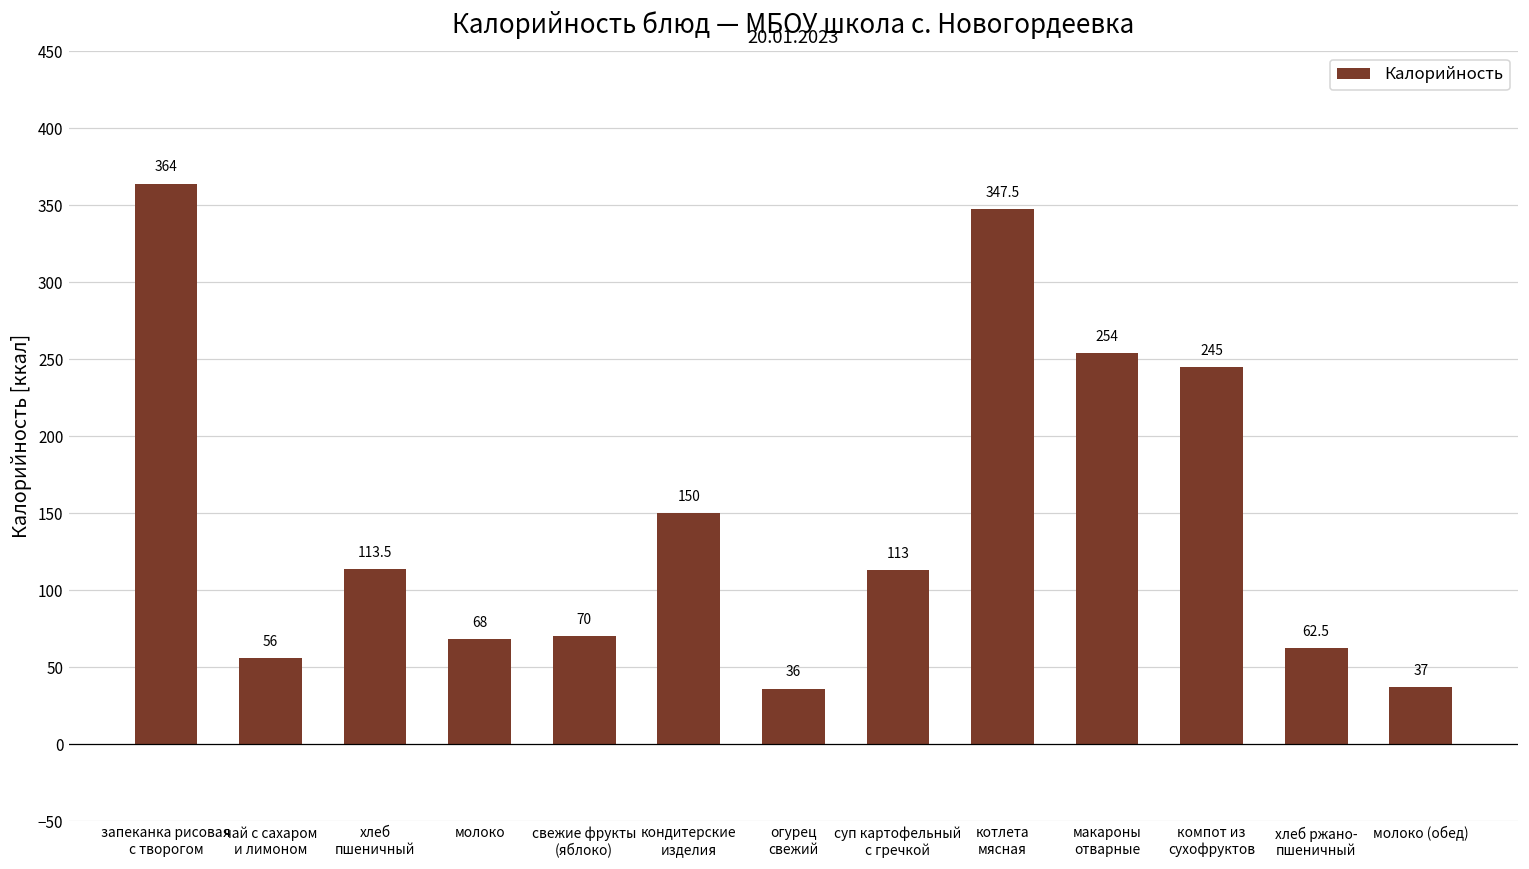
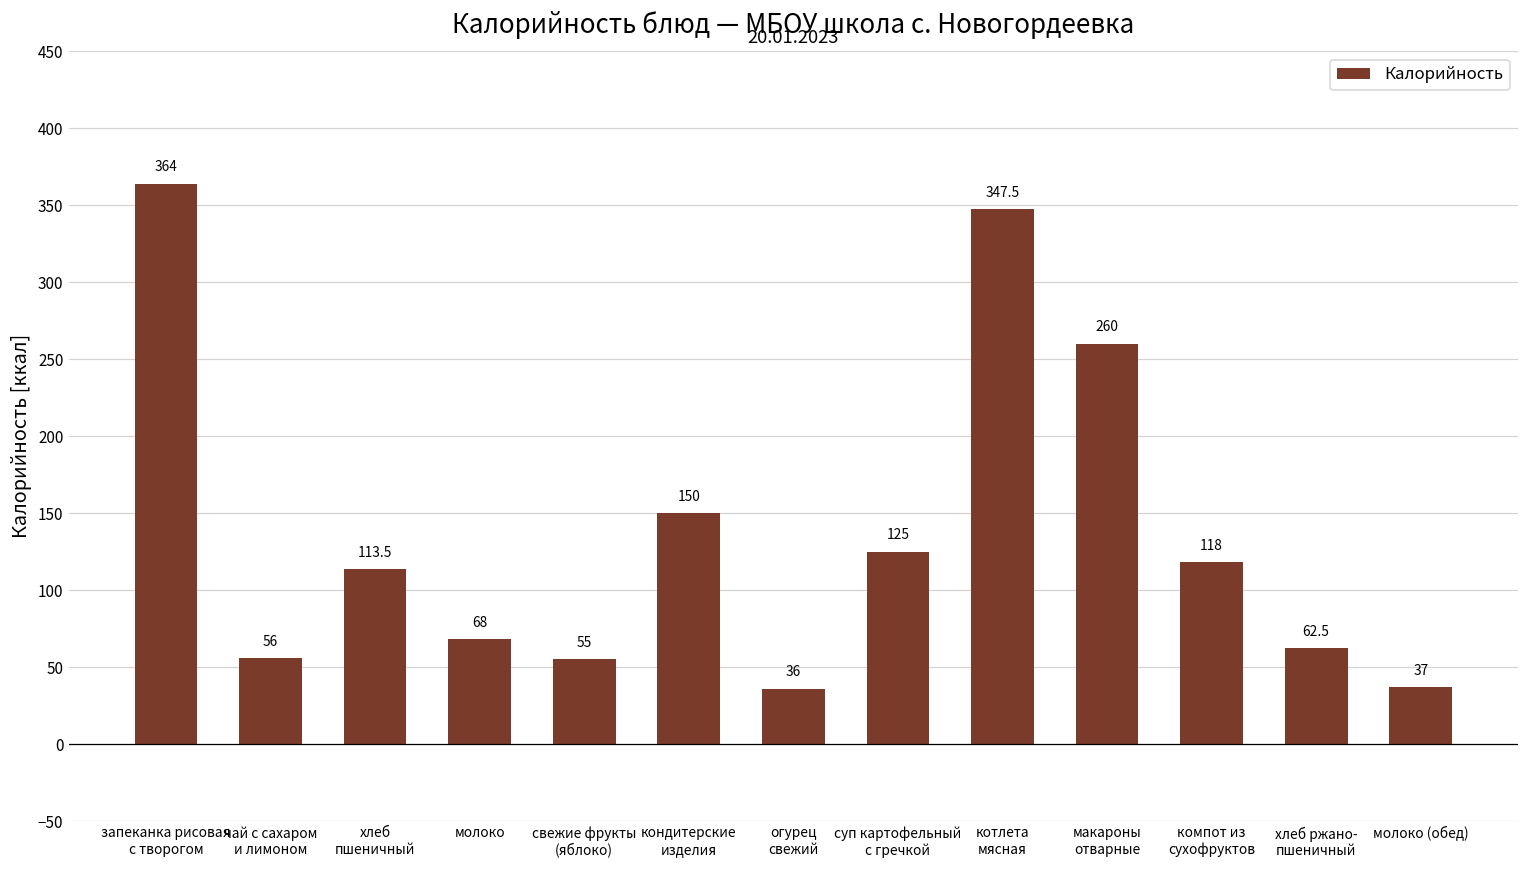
  {
    "запеканка рисовая с творогом": 364,
    "чай с сахаром и лимоном": 56,
    "хлеб пшеничный": 113.5,
    "молоко": 68,
-   "свежие фрукты (яблоко)": 70,
+   "свежие фрукты (яблоко)": 55,
    "кондитерские изделия": 150,
    "огурец свежий": 36,
-   "суп картофельный с гречкой": 113,
+   "суп картофельный с гречкой": 125,
    "котлета мясная": 347.5,
-   "макароны отварные": 254,
-   "компот из сухофруктов": 245,
+   "макароны отварные": 260,
+   "компот из сухофруктов": 118,
    "хлеб ржано- пшеничный": 62.5,
    "молоко (обед)": 37
  }
